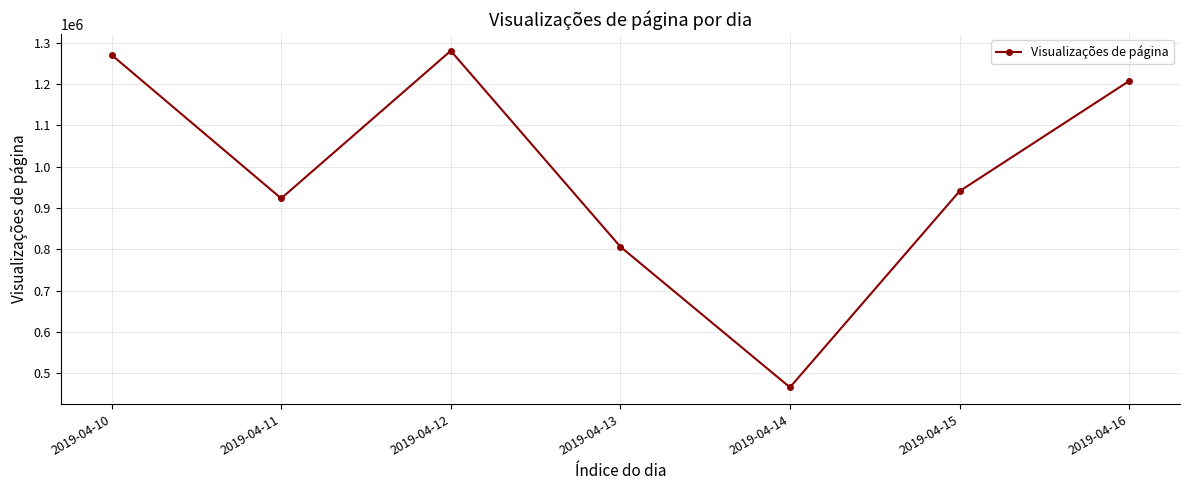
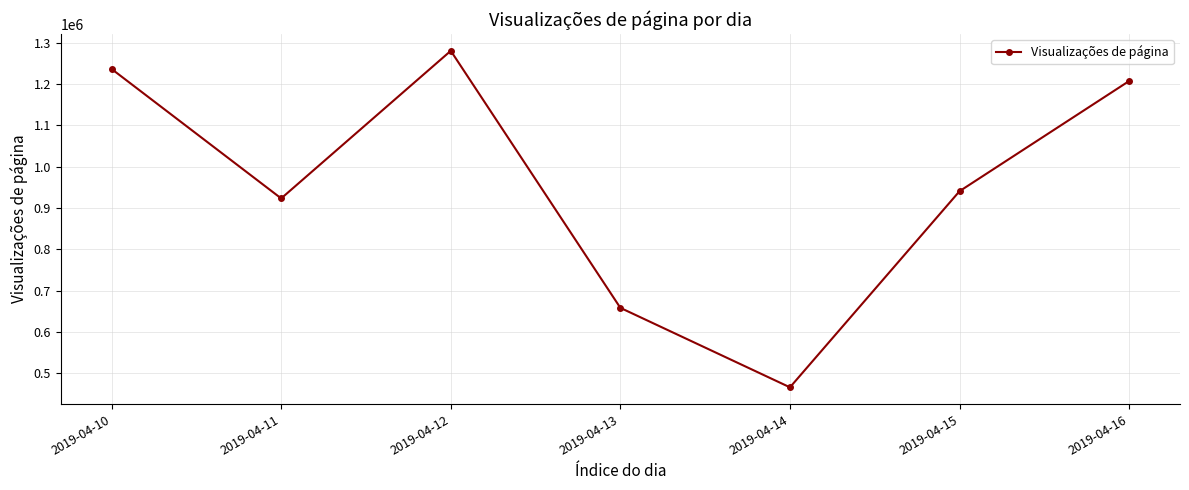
  {
-   "2019-04-10": 1270000,
+   "2019-04-10": 1240000,
    "2019-04-11": 920000,
    "2019-04-12": 1280000,
-   "2019-04-13": 810000,
+   "2019-04-13": 660000,
    "2019-04-14": 470000,
    "2019-04-15": 940000,
    "2019-04-16": 1210000
  }
